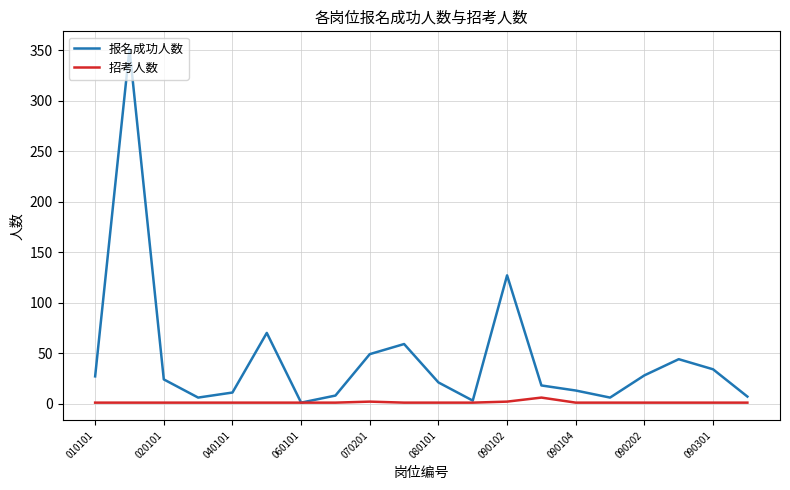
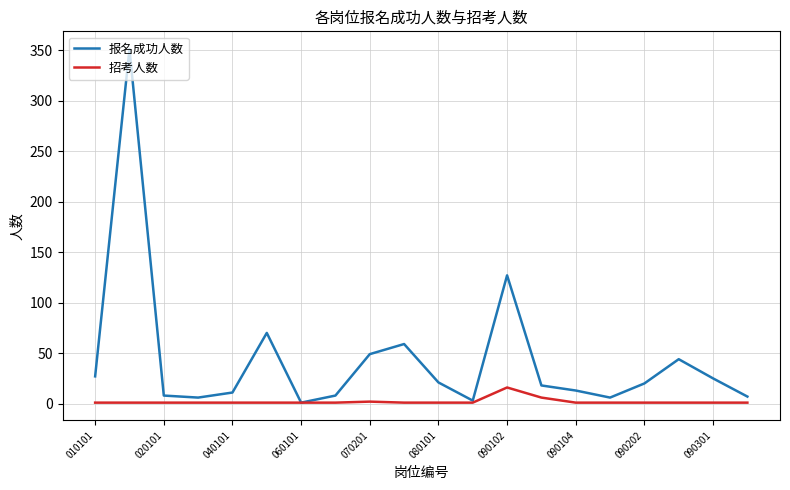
  {
    "报名成功人数": {
      "010101": 27,
-     "020101": 24,
+     "020101": 8,
      "040101": 11,
      "070201": 49,
      "080101": 21,
      "090102": 127,
      "090104": 13,
-     "090202": 28,
-     "090301": 34
+     "090202": 20,
+     "090301": 25
    },
    "招考人数": {
      "010101": 1,
      "020101": 1,
      "040101": 1,
      "070201": 2,
      "080101": 1,
-     "090102": 2,
+     "090102": 16,
      "090104": 1,
      "090202": 1,
      "090301": 1
    }
  }
